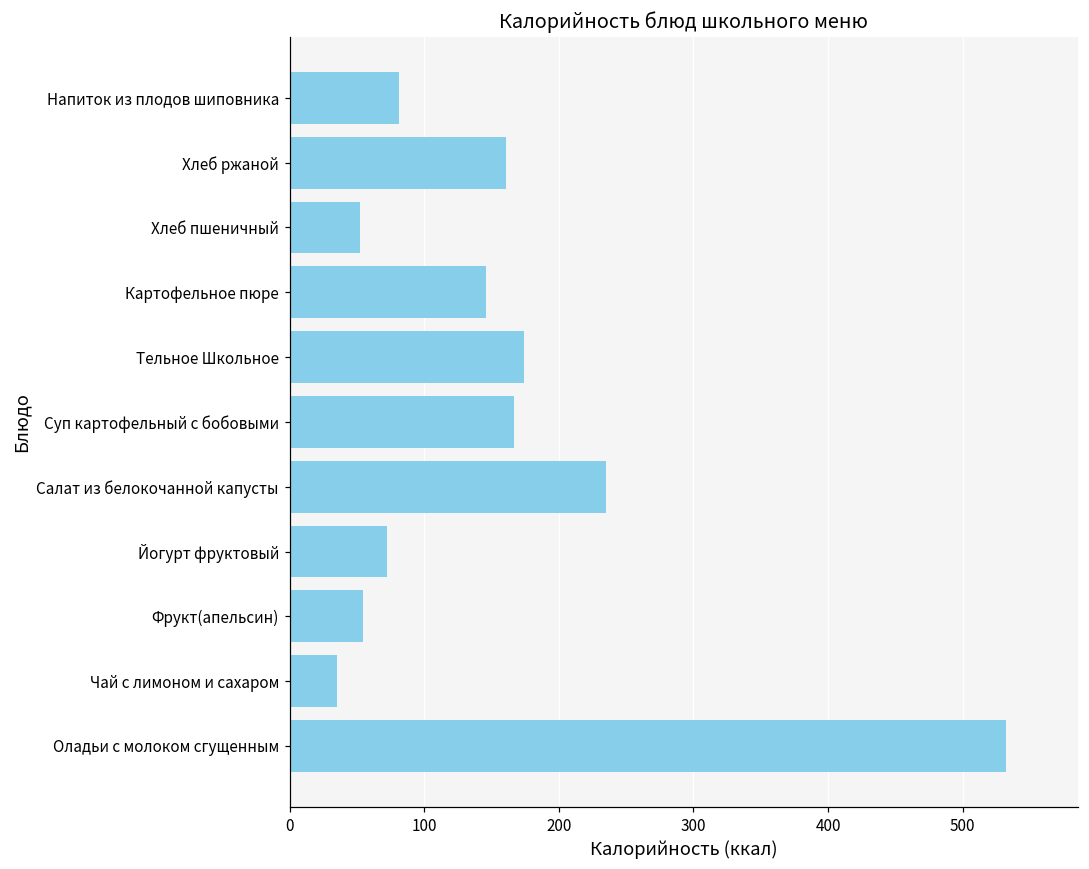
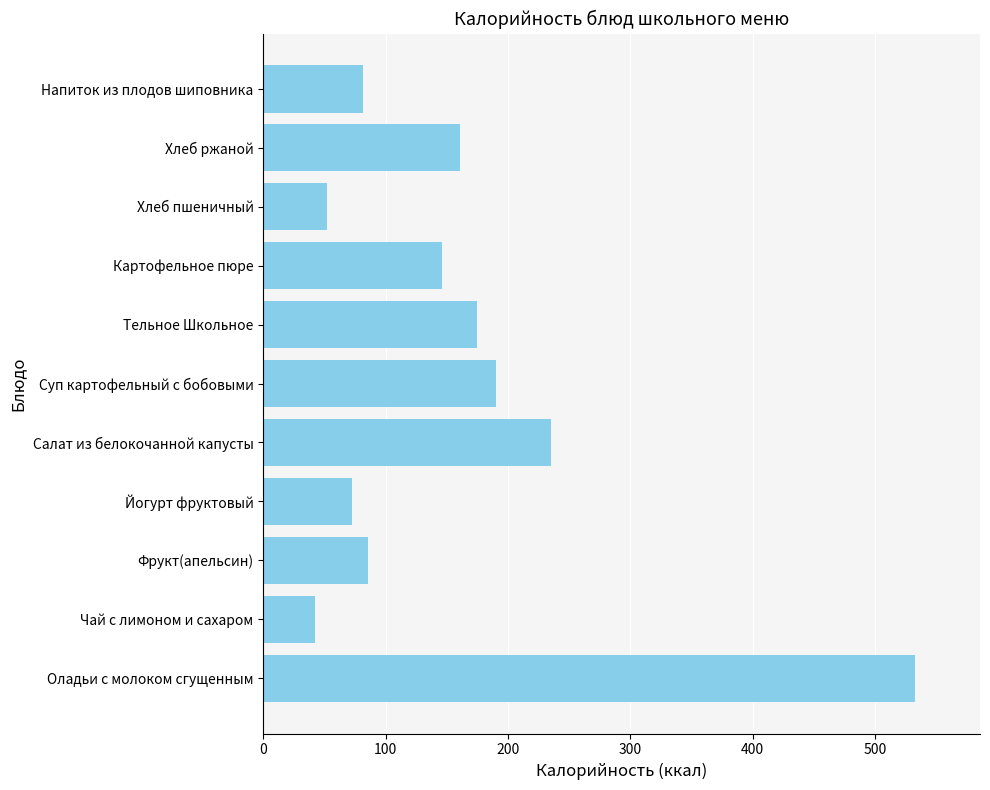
  {
    "Напиток из плодов шиповника": 81,
    "Хлеб ржаной": 161,
    "Хлеб пшеничный": 52,
    "Картофельное пюре": 146,
    "Тельное Школьное": 174,
-   "Суп картофельный с бобовыми": 167,
+   "Суп картофельный с бобовыми": 190,
    "Салат из белокочанной капусты": 235,
    "Йогурт фруктовый": 72,
-   "Фрукт(апельсин)": 55,
-   "Чай с лимоном и сахаром": 35,
+   "Фрукт(апельсин)": 86,
+   "Чай с лимоном и сахаром": 43,
    "Оладьи с молоком сгущенным": 532
  }
